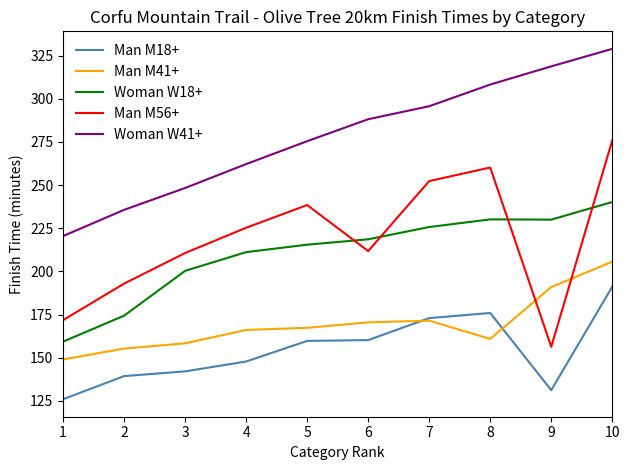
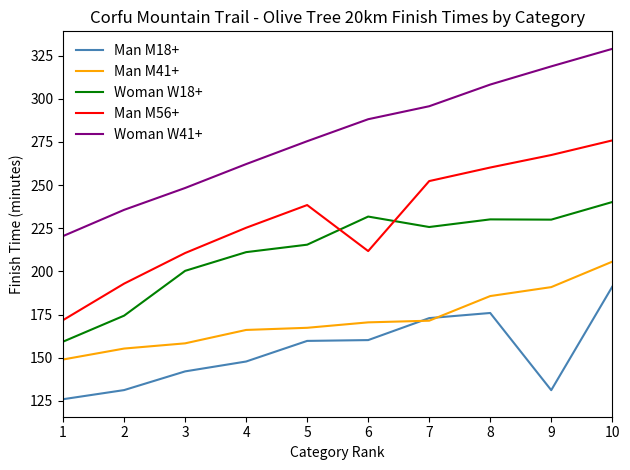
  {
    "Man M18+": {
      "1": 126,
-     "2": 139,
+     "2": 131,
      "3": 142,
      "4": 148,
      "5": 160,
      "6": 160,
      "7": 173,
      "8": 176,
      "9": 131,
      "10": 191
    },
    "Man M41+": {
      "1": 149,
      "2": 155,
      "3": 158,
      "4": 166,
      "5": 167,
      "6": 171,
      "7": 171,
-     "8": 161,
+     "8": 186,
      "9": 191,
      "10": 206
    },
    "Woman W18+": {
      "1": 159,
      "2": 174,
      "3": 200,
      "4": 211,
      "5": 216,
-     "6": 219,
+     "6": 232,
      "7": 226,
      "8": 230,
      "9": 230,
      "10": 240
    },
    "Man M56+": {
      "1": 172,
      "2": 193,
      "3": 211,
      "4": 225,
      "5": 238,
      "6": 212,
      "7": 252,
      "8": 260,
-     "9": 156,
+     "9": 267,
      "10": 276
    },
    "Woman W41+": {
      "1": 221,
      "2": 236,
      "3": 248,
      "4": 262,
      "5": 275,
      "6": 288,
      "7": 296,
      "8": 308,
      "9": 319,
      "10": 329
    }
  }
